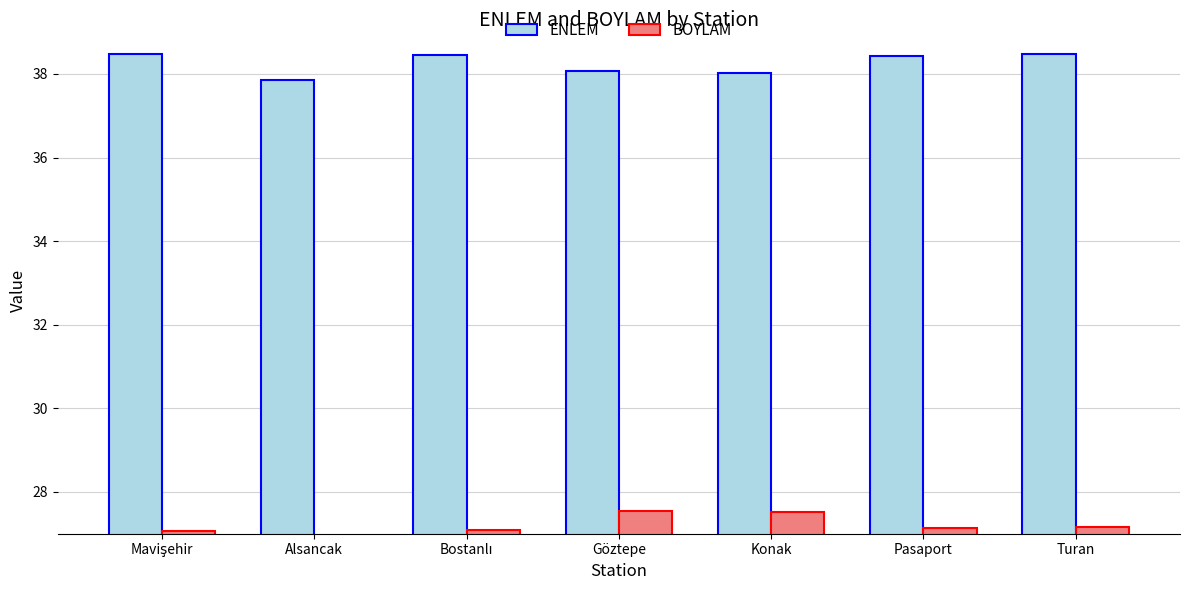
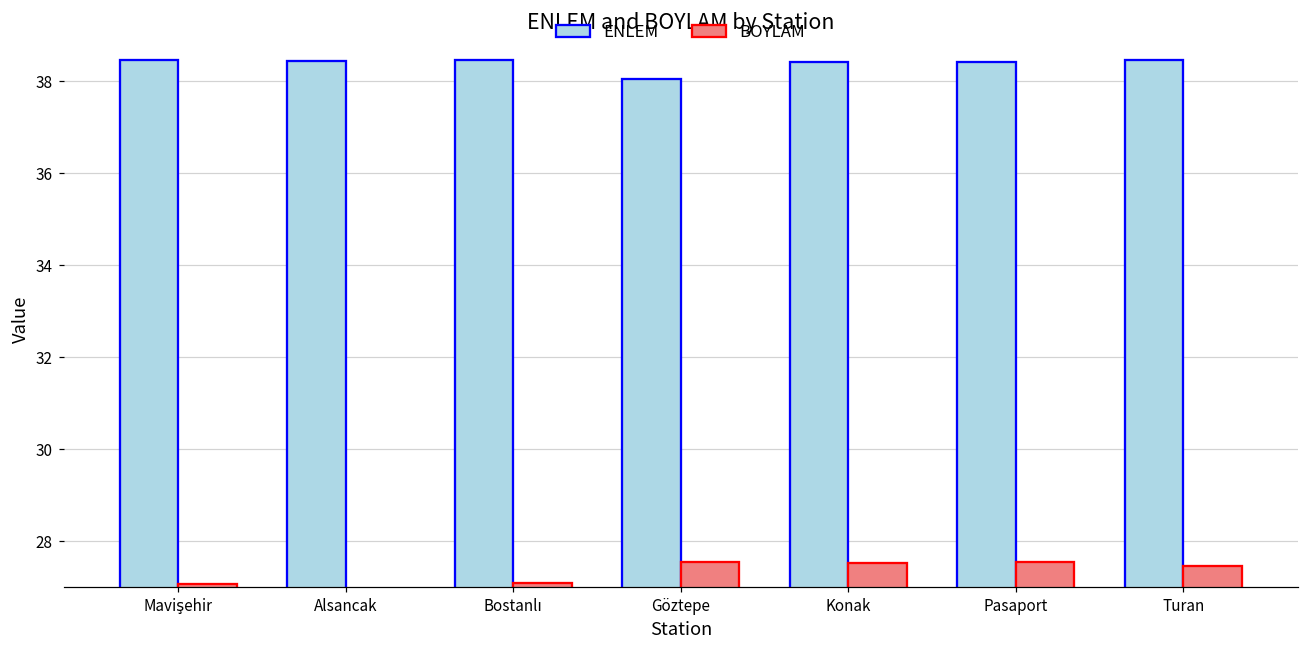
  {
    "ENLEM": {
      "Mavişehir": 38.5,
-     "Alsancak": 37.9,
+     "Alsancak": 38.4,
      "Bostanlı": 38.5,
      "Göztepe": 38.1,
-     "Konak": 38.0,
+     "Konak": 38.4,
      "Pasaport": 38.4,
      "Turan": 38.5
    },
    "BOYLAM": {
      "Mavişehir": 27.1,
      "Bostanlı": 27.1,
      "Göztepe": 27.5,
      "Konak": 27.5,
-     "Pasaport": 27.1,
-     "Turan": 27.2
+     "Pasaport": 27.5,
+     "Turan": 27.5
    }
  }
